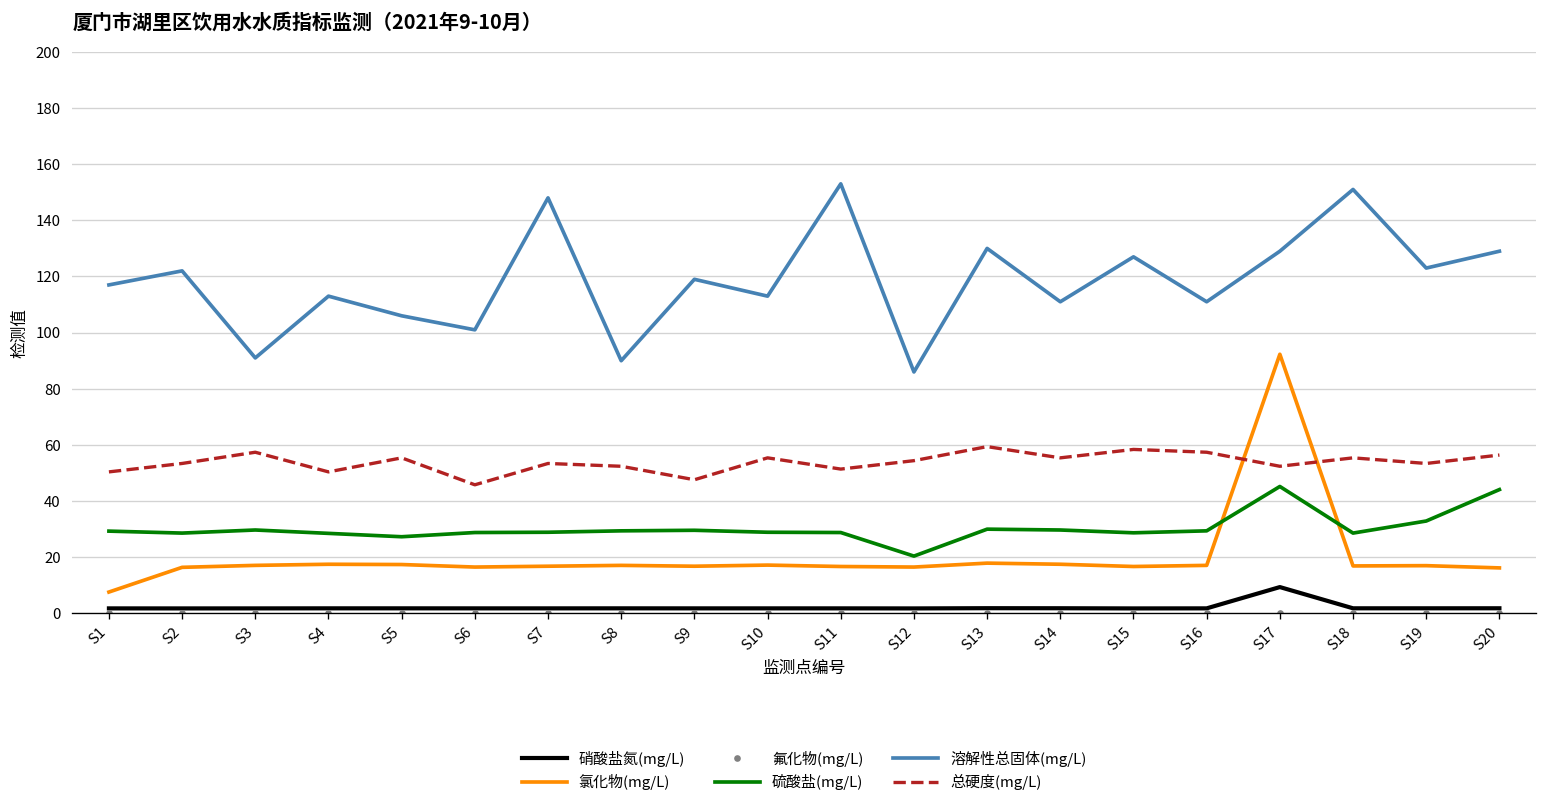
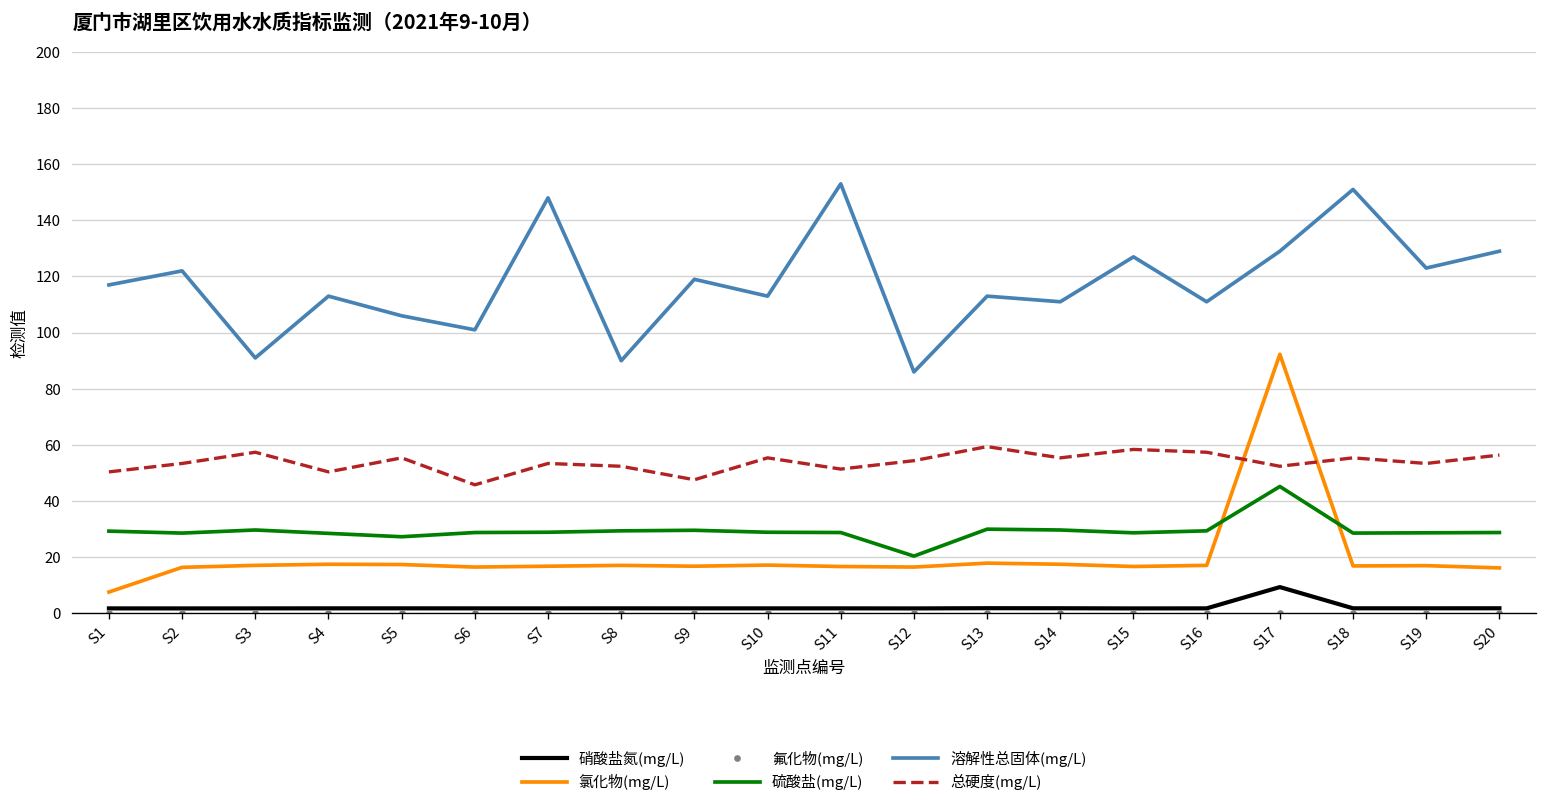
  {
    "硝酸盐氮(mg/L)": {
      "S1": 2,
      "S2": 2,
      "S3": 2,
      "S4": 2,
      "S5": 2,
      "S6": 2,
      "S7": 2,
      "S8": 2,
      "S9": 2,
      "S10": 2,
      "S11": 2,
      "S12": 2,
      "S13": 2,
      "S14": 2,
      "S15": 2,
      "S16": 2,
      "S17": 9,
      "S18": 2,
      "S19": 2,
      "S20": 2
    },
    "氯化物(mg/L)": {
      "S1": 8,
      "S2": 16,
      "S3": 17,
      "S4": 18,
      "S5": 17,
      "S6": 17,
      "S7": 17,
      "S8": 17,
      "S9": 17,
      "S10": 17,
      "S11": 17,
      "S12": 17,
      "S13": 18,
      "S14": 18,
      "S15": 17,
      "S16": 17,
      "S17": 92,
      "S18": 17,
      "S19": 17,
      "S20": 16
    },
    "氟化物(mg/L)": {
      "S1": 0,
      "S2": 0,
      "S3": 0,
      "S4": 0,
      "S5": 0,
      "S6": 0,
      "S7": 0,
      "S8": 0,
      "S9": 0,
      "S10": 0,
      "S11": 0,
      "S12": 0,
      "S13": 0,
      "S14": 0,
      "S15": 0,
      "S16": 0,
      "S17": 0,
      "S18": 0,
      "S19": 0,
      "S20": 0
    },
    "硫酸盐(mg/L)": {
      "S1": 29,
      "S2": 29,
      "S3": 30,
      "S4": 29,
      "S5": 27,
      "S6": 29,
      "S7": 29,
      "S8": 29,
      "S9": 30,
      "S10": 29,
      "S11": 29,
      "S12": 20,
      "S13": 30,
      "S14": 30,
      "S15": 29,
      "S16": 29,
      "S17": 45,
      "S18": 29,
-     "S19": 33,
-     "S20": 44
+     "S19": 29,
+     "S20": 29
    },
    "溶解性总固体(mg/L)": {
      "S1": 117,
      "S2": 122,
      "S3": 91,
      "S4": 113,
      "S5": 106,
      "S6": 101,
      "S7": 148,
      "S8": 90,
      "S9": 119,
      "S10": 113,
      "S11": 153,
      "S12": 86,
-     "S13": 130,
+     "S13": 113,
      "S14": 111,
      "S15": 127,
      "S16": 111,
      "S17": 129,
      "S18": 151,
      "S19": 123,
      "S20": 129
    },
    "总硬度(mg/L)": {
      "S1": 50,
      "S2": 53,
      "S3": 57,
      "S4": 50,
      "S5": 55,
      "S6": 46,
      "S7": 53,
      "S8": 52,
      "S9": 48,
      "S10": 55,
      "S11": 51,
      "S12": 54,
      "S13": 59,
      "S14": 55,
      "S15": 58,
      "S16": 57,
      "S17": 52,
      "S18": 55,
      "S19": 53,
      "S20": 56
    }
  }
